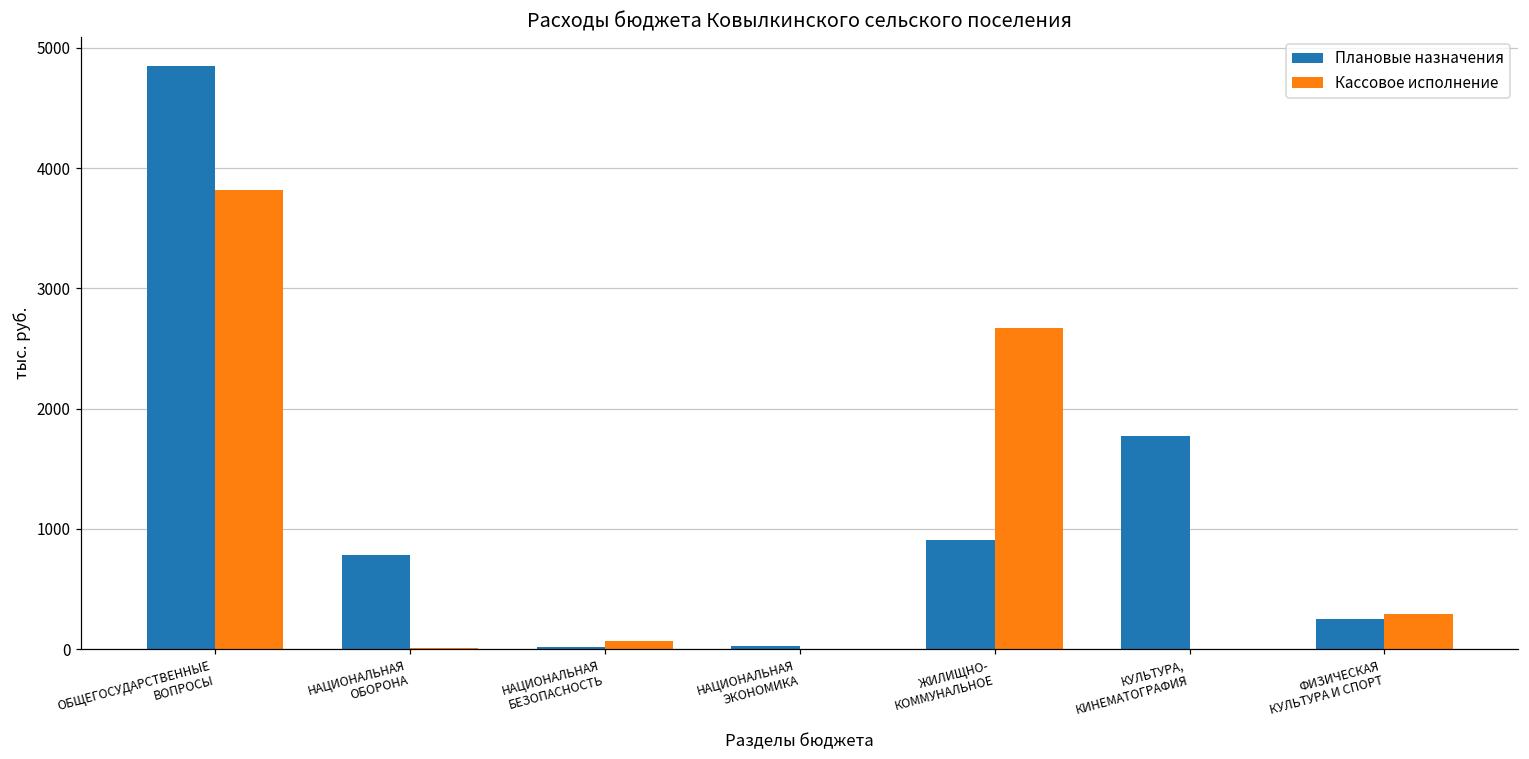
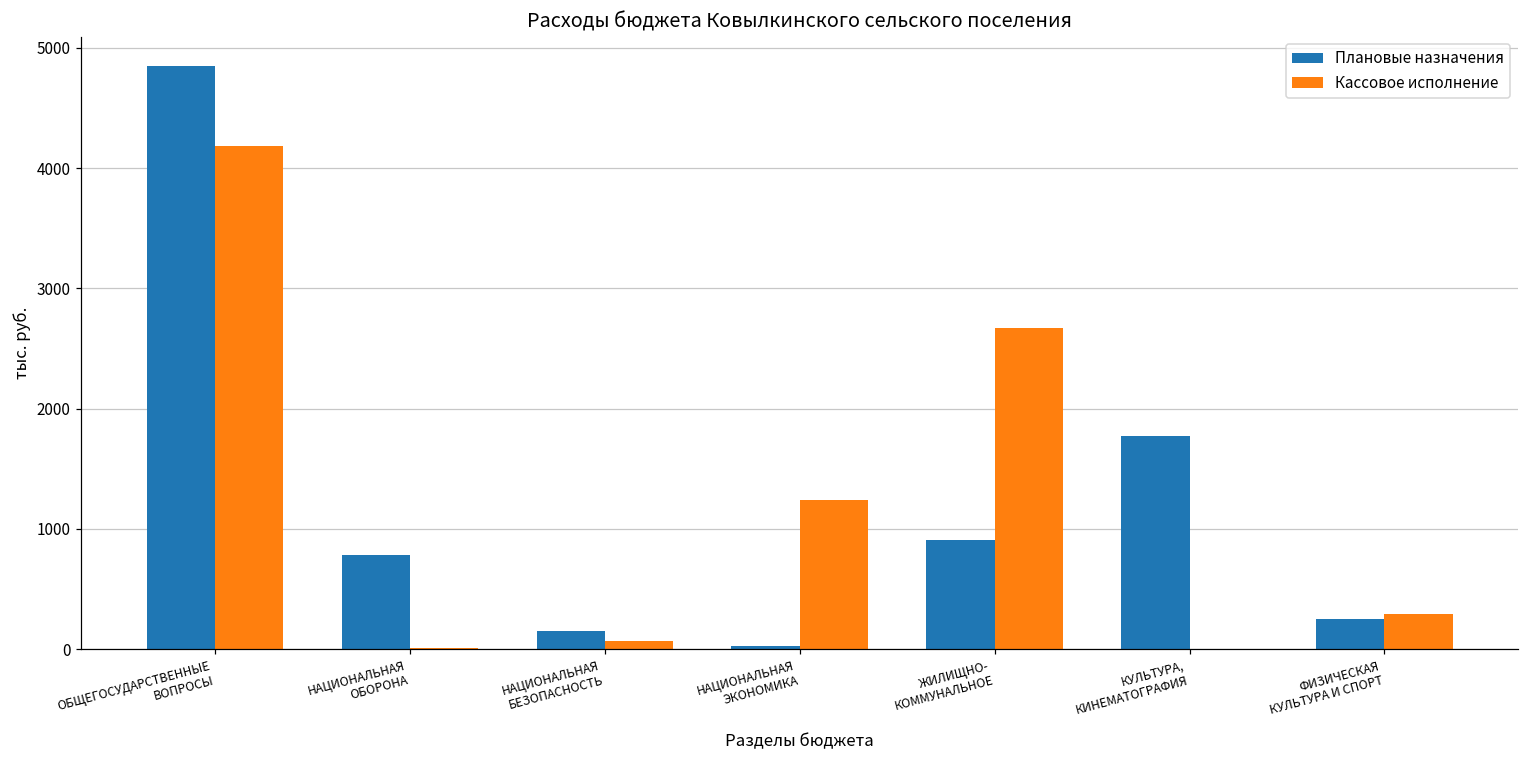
  {
    "Плановые назначения": {
      "ОБЩЕГОСУДАРСТВЕННЫЕ ВОПРОСЫ": 4850,
      "НАЦИОНАЛЬНАЯ ОБОРОНА": 780,
-     "НАЦИОНАЛЬНАЯ БЕЗОПАСНОСТЬ": 10,
+     "НАЦИОНАЛЬНАЯ БЕЗОПАСНОСТЬ": 150,
      "НАЦИОНАЛЬНАЯ ЭКОНОМИКА": 30,
      "ЖИЛИЩНО- КОММУНАЛЬНОЕ": 910,
      "КУЛЬТУРА, КИНЕМАТОГРАФИЯ": 1770,
      "ФИЗИЧЕСКАЯ КУЛЬТУРА И СПОРТ": 250
    },
    "Кассовое исполнение": {
-     "ОБЩЕГОСУДАРСТВЕННЫЕ ВОПРОСЫ": 3820,
+     "ОБЩЕГОСУДАРСТВЕННЫЕ ВОПРОСЫ": 4180,
      "НАЦИОНАЛЬНАЯ БЕЗОПАСНОСТЬ": 70,
-     "НАЦИОНАЛЬНАЯ ЭКОНОМИКА": 0,
+     "НАЦИОНАЛЬНАЯ ЭКОНОМИКА": 1240,
      "ЖИЛИЩНО- КОММУНАЛЬНОЕ": 2670,
      "КУЛЬТУРА, КИНЕМАТОГРАФИЯ": 0,
      "ФИЗИЧЕСКАЯ КУЛЬТУРА И СПОРТ": 290
    }
  }
